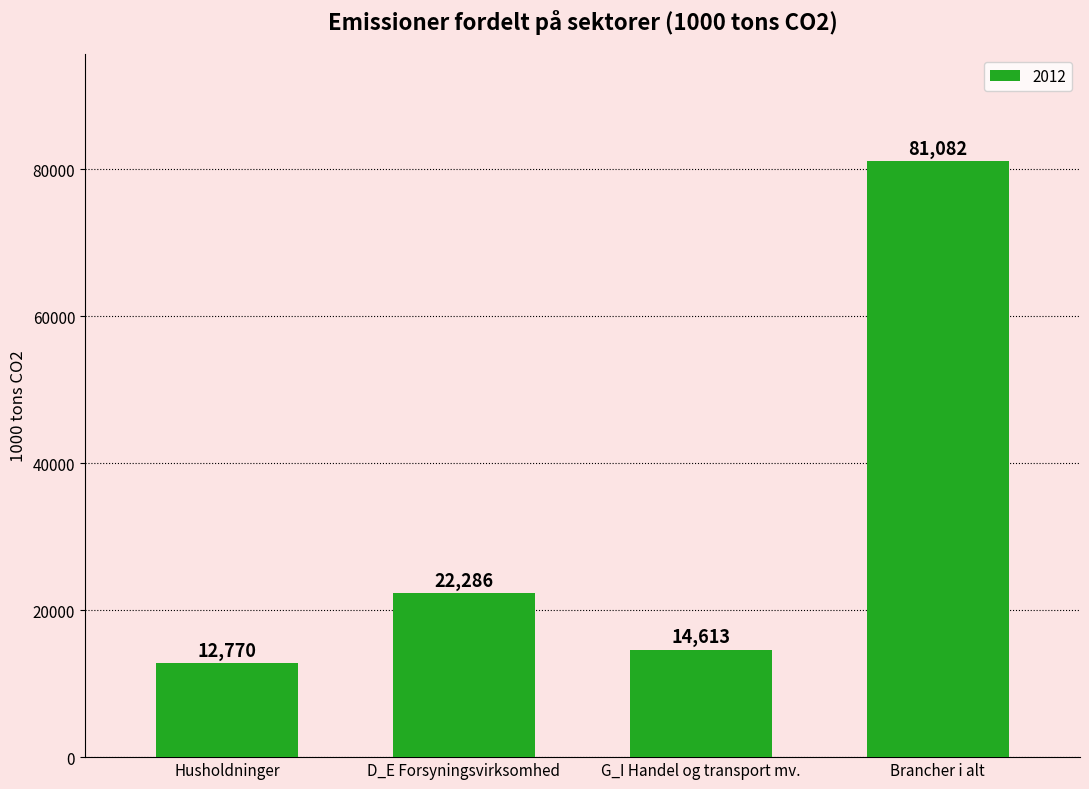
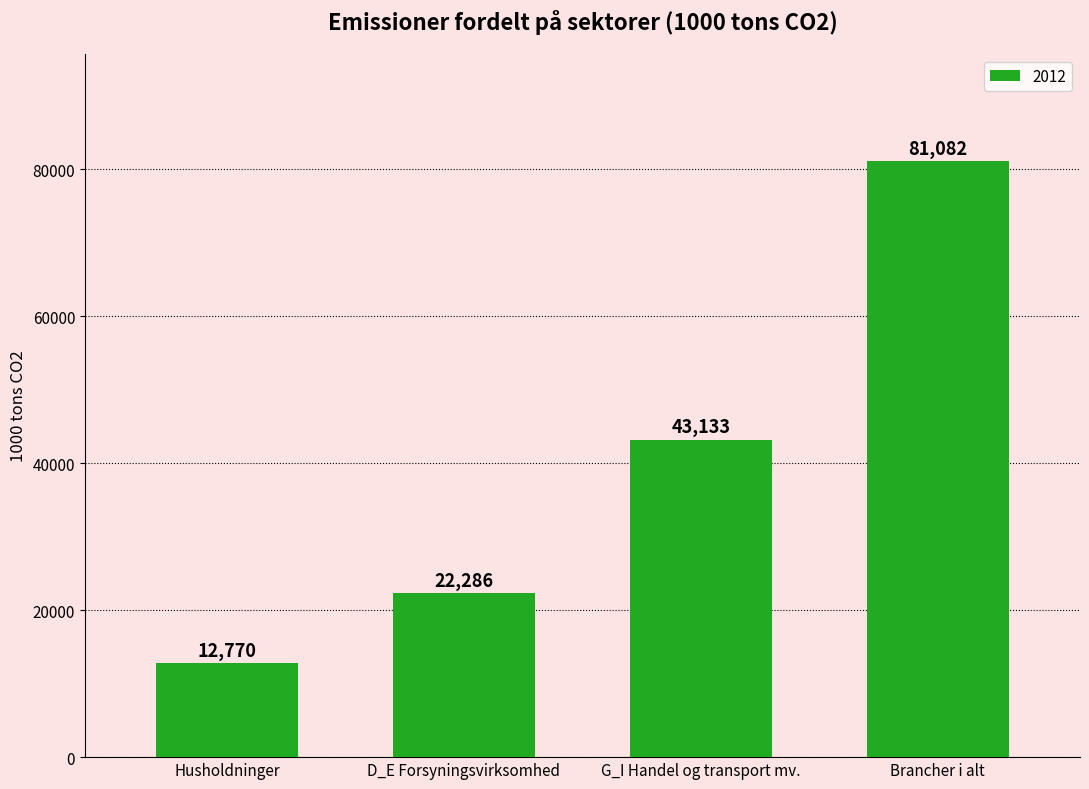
  {
    "Husholdninger": "12,770",
    "D_E Forsyningsvirksomhed": "22,286",
-   "G_I Handel og transport mv.": "14,613",
+   "G_I Handel og transport mv.": "43,133",
    "Brancher i alt": "81,082"
  }
